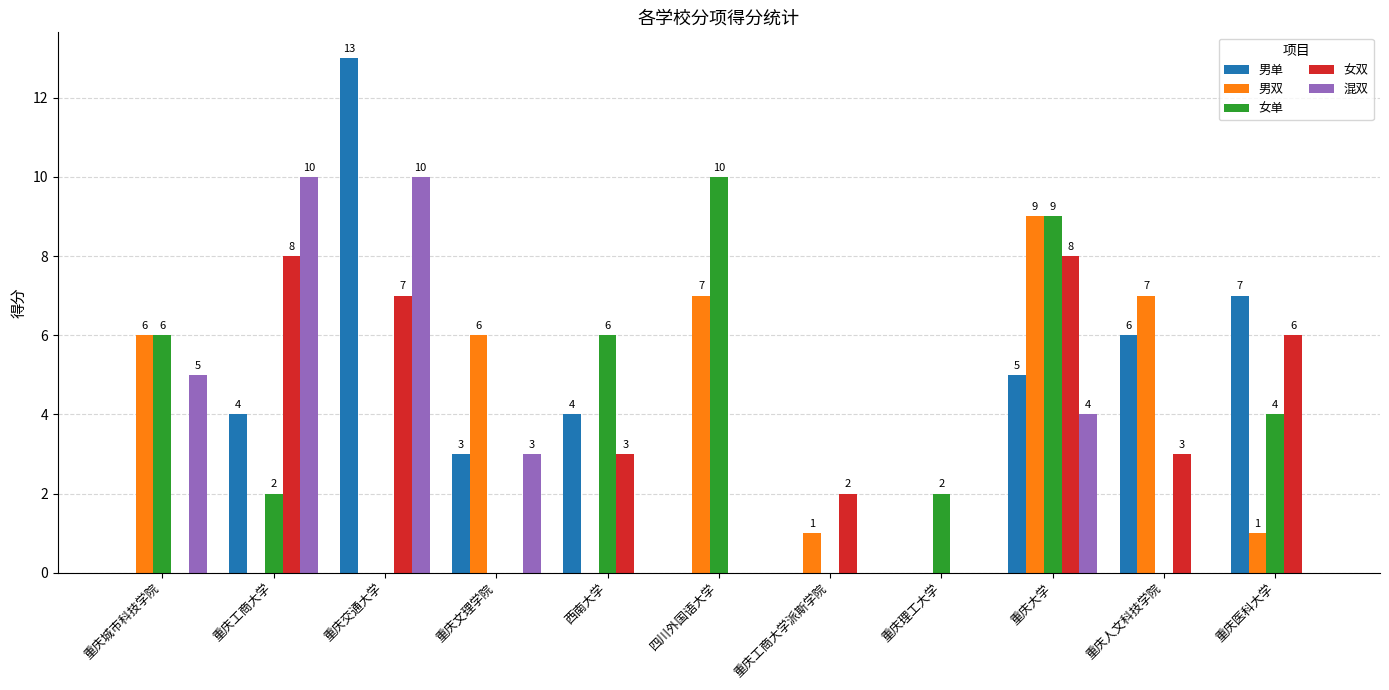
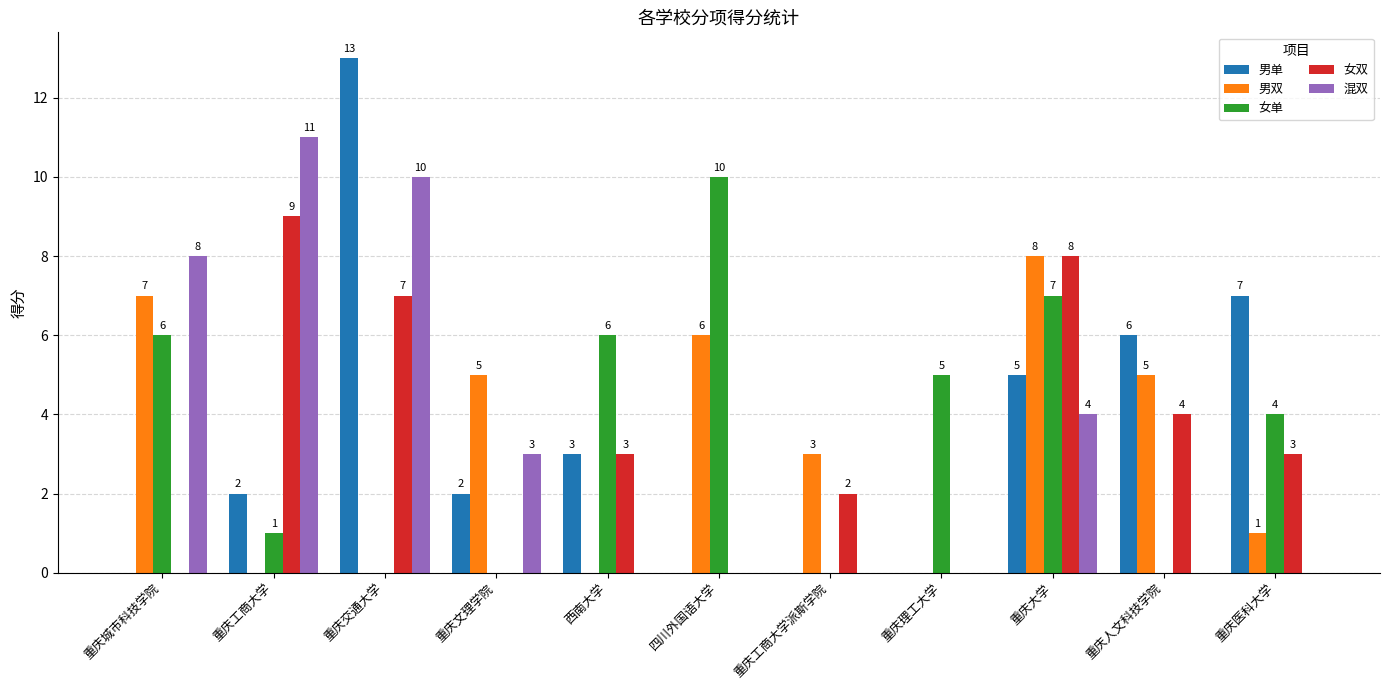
  {
    "男单": {
-     "重庆工商大学": 4,
+     "重庆工商大学": 2,
      "重庆交通大学": 13,
-     "重庆文理学院": 3,
-     "西南大学": 4,
+     "重庆文理学院": 2,
+     "西南大学": 3,
      "重庆大学": 5,
      "重庆人文科技学院": 6,
      "重庆医科大学": 7
    },
    "男双": {
-     "重庆城市科技学院": 6,
-     "重庆文理学院": 6,
-     "四川外国语大学": 7,
-     "重庆工商大学派斯学院": 1,
-     "重庆大学": 9,
-     "重庆人文科技学院": 7,
+     "重庆城市科技学院": 7,
+     "重庆文理学院": 5,
+     "四川外国语大学": 6,
+     "重庆工商大学派斯学院": 3,
+     "重庆大学": 8,
+     "重庆人文科技学院": 5,
      "重庆医科大学": 1
    },
    "女单": {
      "重庆城市科技学院": 6,
-     "重庆工商大学": 2,
+     "重庆工商大学": 1,
      "西南大学": 6,
      "四川外国语大学": 10,
-     "重庆理工大学": 2,
-     "重庆大学": 9,
+     "重庆理工大学": 5,
+     "重庆大学": 7,
      "重庆医科大学": 4
    },
    "女双": {
-     "重庆工商大学": 8,
+     "重庆工商大学": 9,
      "重庆交通大学": 7,
      "西南大学": 3,
      "重庆工商大学派斯学院": 2,
      "重庆大学": 8,
-     "重庆人文科技学院": 3,
-     "重庆医科大学": 6
+     "重庆人文科技学院": 4,
+     "重庆医科大学": 3
    },
    "混双": {
-     "重庆城市科技学院": 5,
-     "重庆工商大学": 10,
+     "重庆城市科技学院": 8,
+     "重庆工商大学": 11,
      "重庆交通大学": 10,
      "重庆文理学院": 3,
      "重庆大学": 4
    }
  }
